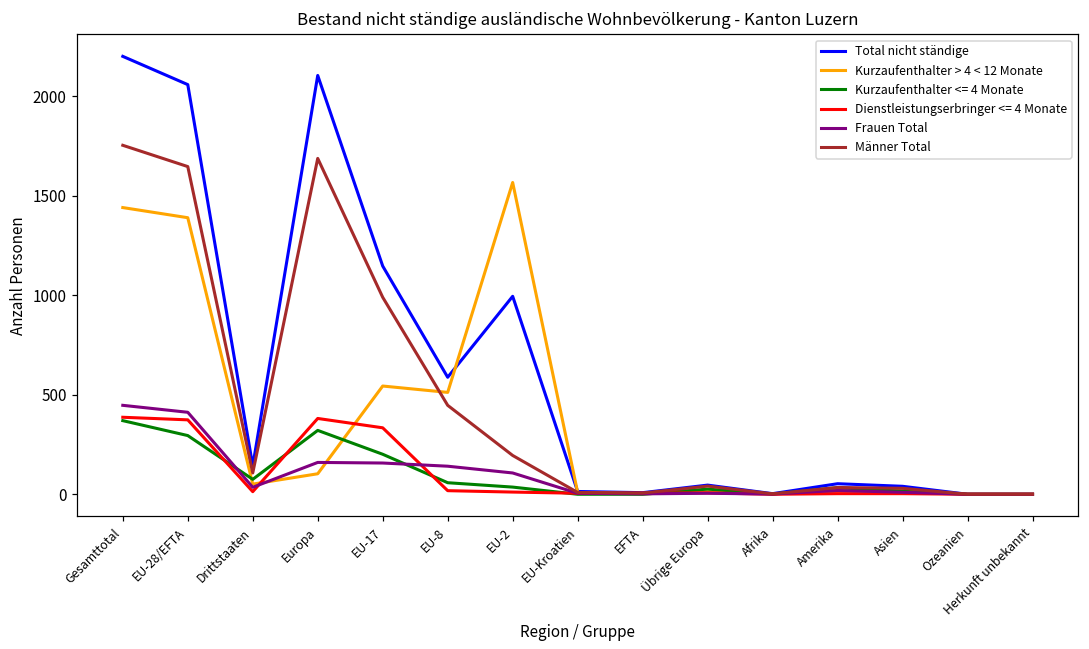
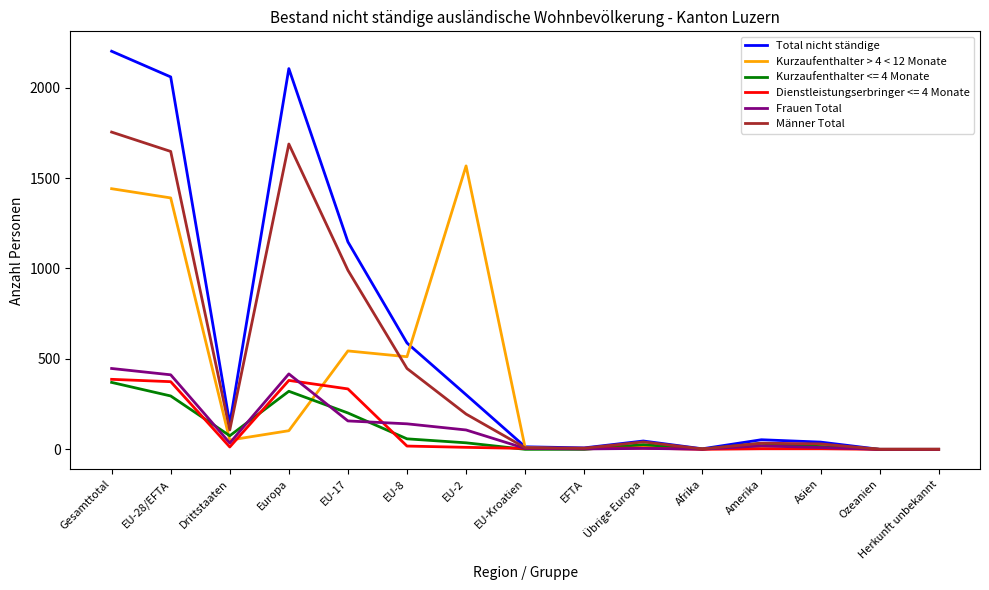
  {
    "Total nicht ständige": {
      "Gesamttotal": 2200,
      "EU-28/EFTA": 2060,
      "Drittstaaten": 140,
      "Europa": 2110,
      "EU-17": 1150,
      "EU-8": 590,
-     "EU-2": 1000,
+     "EU-2": 300,
      "Amerika": 50
    },
    "Kurzaufenthalter > 4 < 12 Monate": {
      "Gesamttotal": 1440,
      "EU-28/EFTA": 1390,
      "Drittstaaten": 50,
      "Europa": 100,
      "EU-17": 540,
      "EU-8": 510,
      "EU-2": 1570
    },
    "Kurzaufenthalter <= 4 Monate": {
      "Gesamttotal": 370,
      "EU-28/EFTA": 300,
      "Drittstaaten": 80,
      "Europa": 320,
      "EU-17": 200,
      "EU-8": 60,
      "EU-2": 40
    },
    "Dienstleistungserbringer <= 4 Monate": {
      "Gesamttotal": 390,
      "EU-28/EFTA": 370,
      "Drittstaaten": 10,
      "Europa": 380,
      "EU-17": 330,
      "EU-8": 20,
      "EU-2": 10
    },
    "Frauen Total": {
      "Gesamttotal": 450,
      "EU-28/EFTA": 410,
      "Drittstaaten": 40,
-     "Europa": 160,
+     "Europa": 420,
      "EU-17": 160,
      "EU-8": 140,
      "EU-2": 110
    },
    "Männer Total": {
      "Gesamttotal": 1750,
      "EU-28/EFTA": 1650,
      "Drittstaaten": 110,
      "Europa": 1690,
      "EU-17": 990,
      "EU-8": 450,
      "EU-2": 200
    }
  }
